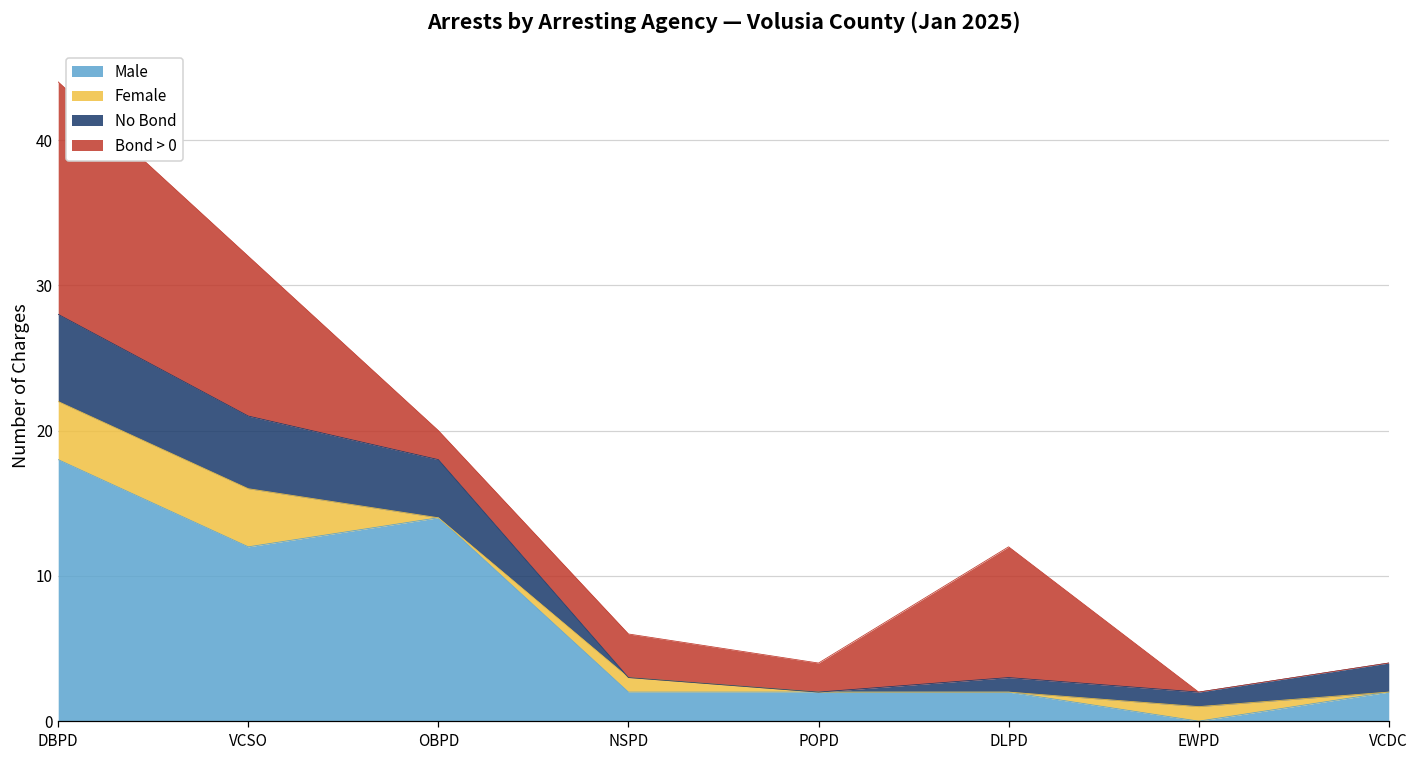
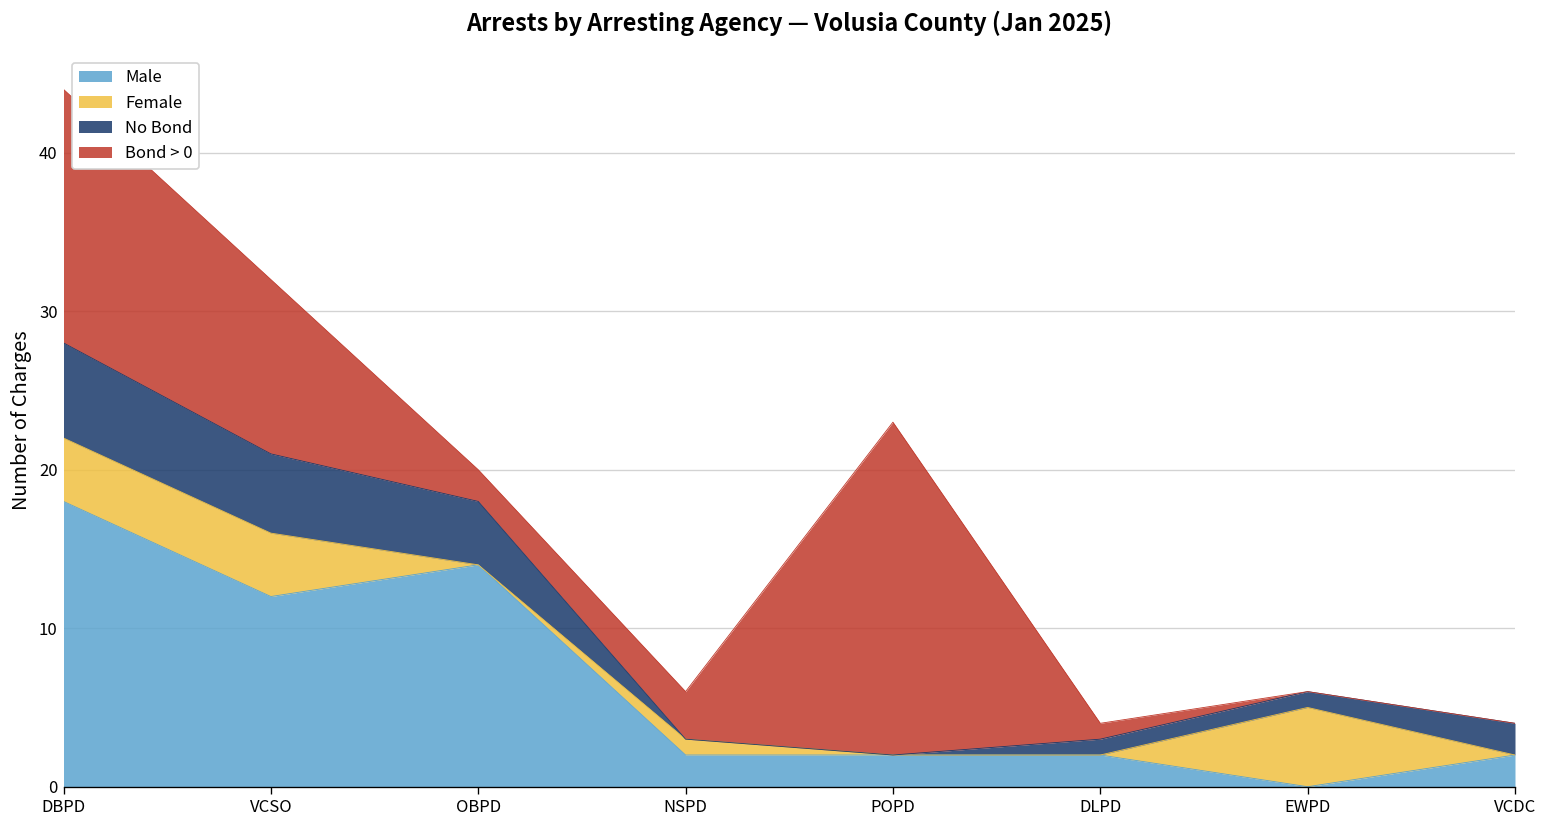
  {
    "Male": {
      "DBPD": 18,
      "VCSO": 12,
      "NSPD": 2,
      "EWPD": 0
    },
    "Female": {
      "DBPD": 4,
      "VCSO": 4,
-     "EWPD": 1
+     "EWPD": 5
    },
    "No Bond": {
      "DBPD": 6,
      "VCSO": 5,
      "OBPD": 4,
      "DLPD": 1
    },
    "Bond > 0": {
      "DBPD": 16,
      "VCSO": 11,
      "OBPD": 2,
      "NSPD": 3,
-     "POPD": 2,
-     "DLPD": 9
+     "POPD": 21,
+     "DLPD": 1
    }
  }
